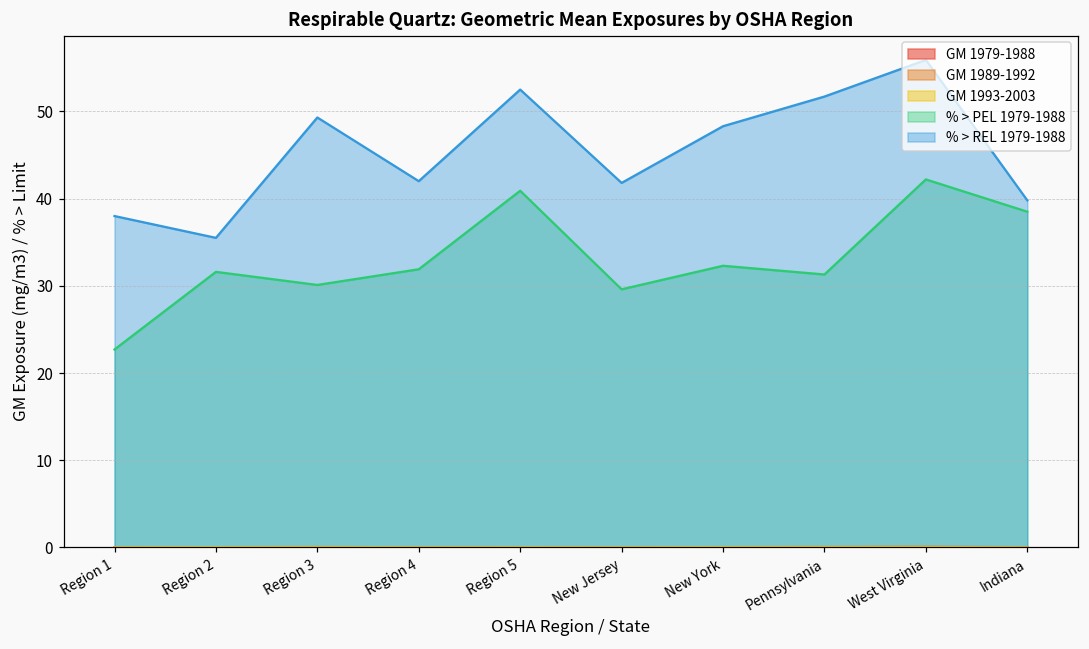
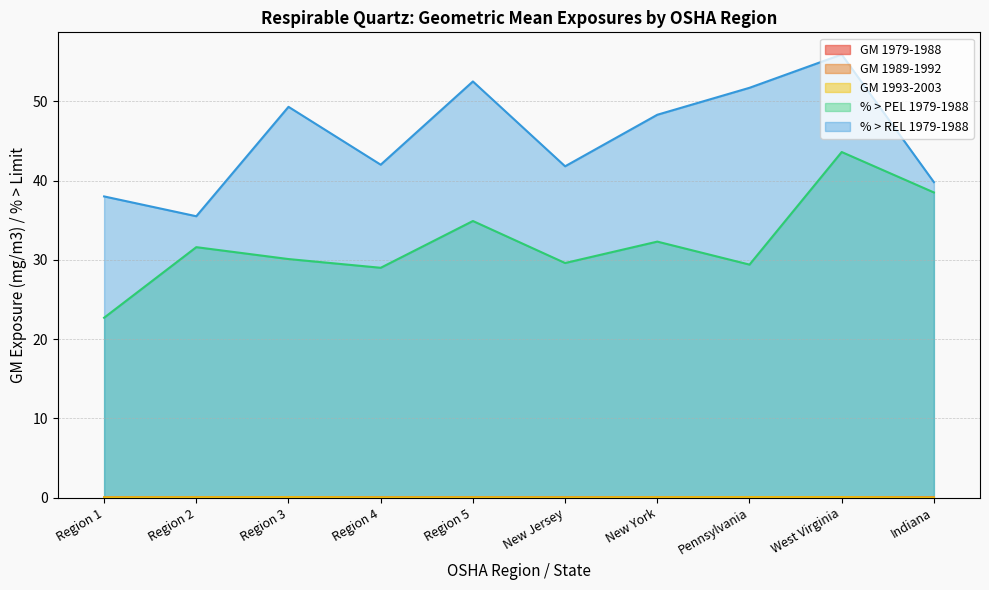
  {
    "% > PEL 1979-1988": {
      "Region 1": 23,
      "Region 2": 32,
      "Region 3": 30,
-     "Region 4": 32,
-     "Region 5": 41,
+     "Region 4": 29,
+     "Region 5": 35,
      "New Jersey": 30,
      "New York": 32,
-     "Pennsylvania": 31,
-     "West Virginia": 42,
+     "Pennsylvania": 29,
+     "West Virginia": 44,
      "Indiana": 39
    },
    "% > REL 1979-1988": {
      "Region 1": 38,
      "Region 2": 36,
      "Region 3": 49,
      "Region 4": 42,
      "Region 5": 53,
      "New Jersey": 42,
      "New York": 48,
      "Pennsylvania": 52,
      "Indiana": 40
    }
  }
